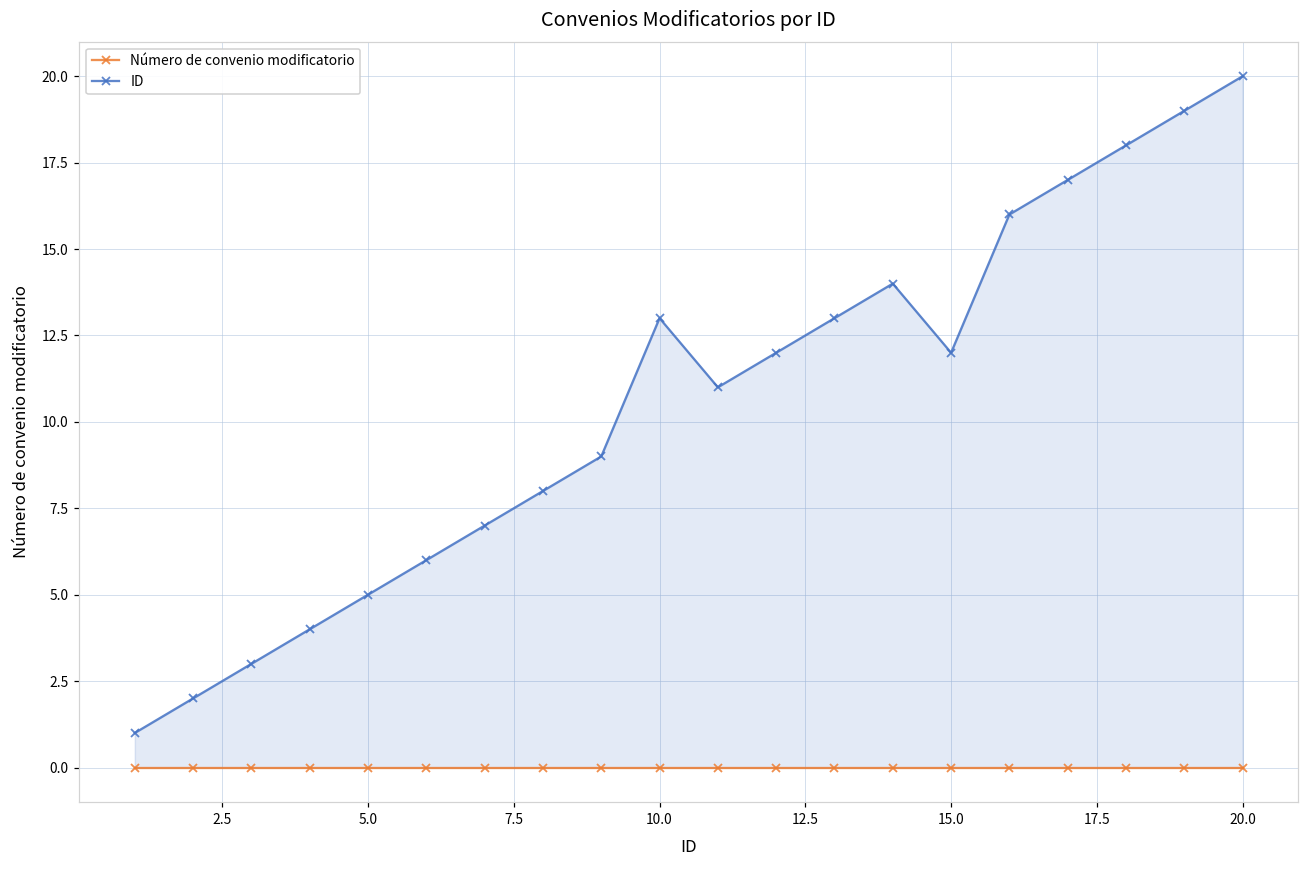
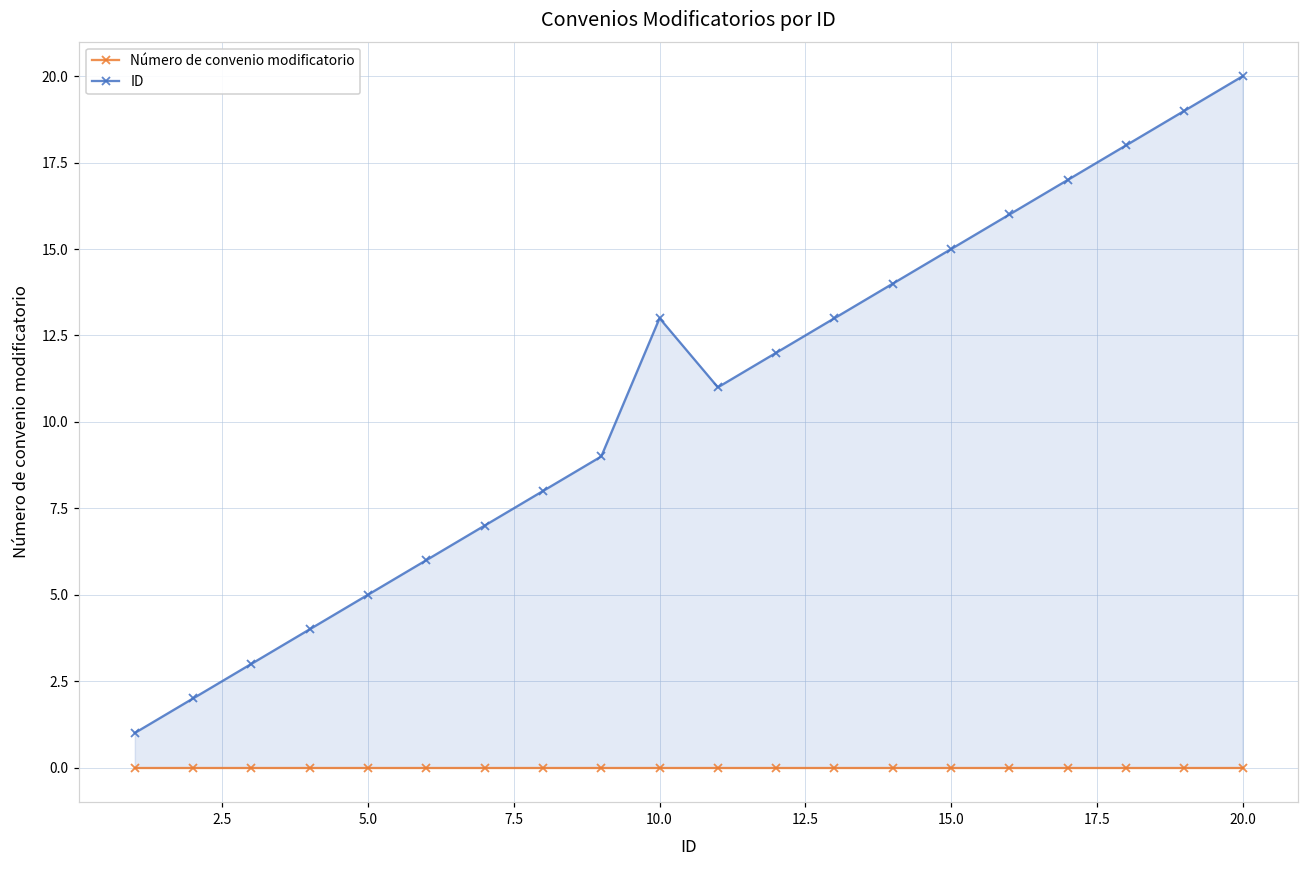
  {
    "Número de convenio modificatorio": {
      "5.0": 0,
      "10.0": 0,
      "15.0": 0,
      "20.0": 0
    },
    "ID": {
      "5.0": 5,
      "10.0": 13,
-     "15.0": 12,
+     "15.0": 15,
      "20.0": 20
    }
  }
